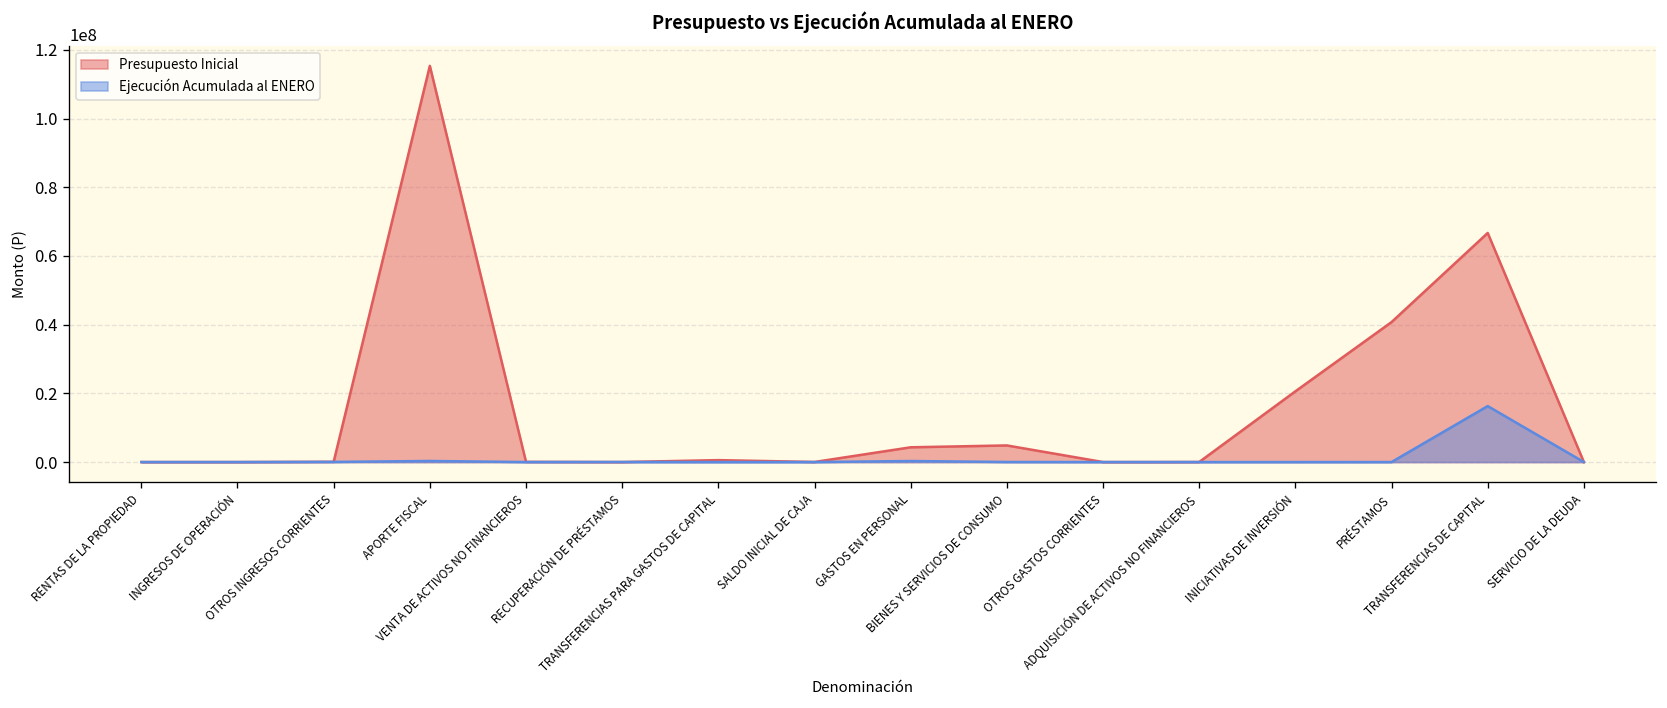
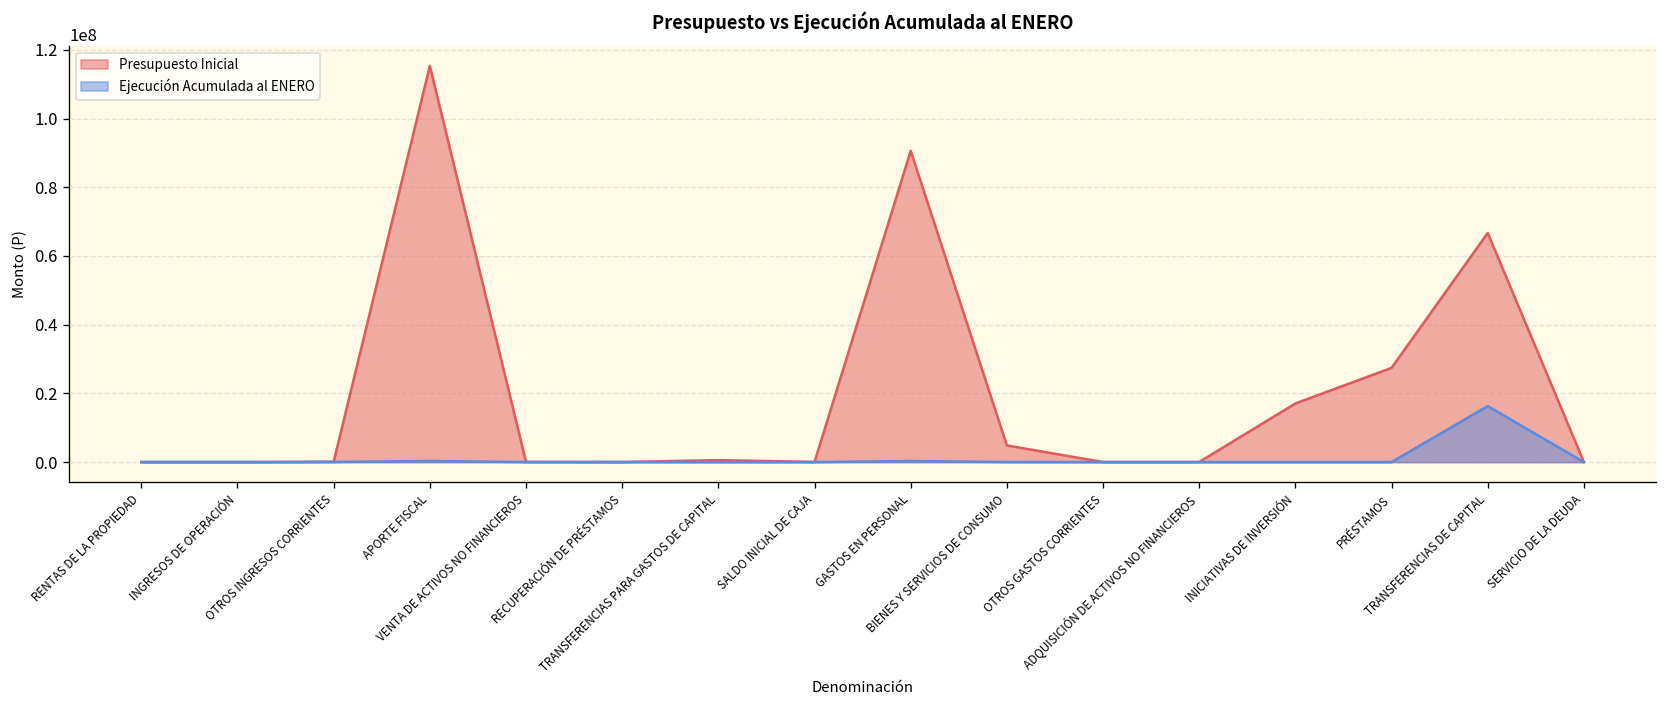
  {
    "Presupuesto Inicial": {
      "APORTE FISCAL": 115000000,
-     "GASTOS EN PERSONAL": 4000000,
+     "GASTOS EN PERSONAL": 91000000,
      "BIENES Y SERVICIOS DE CONSUMO": 5000000,
-     "INICIATIVAS DE INVERSIÓN": 21000000,
-     "PRÉSTAMOS": 41000000,
+     "INICIATIVAS DE INVERSIÓN": 17000000,
+     "PRÉSTAMOS": 27000000,
      "TRANSFERENCIAS DE CAPITAL": 67000000
    },
    "Ejecución Acumulada al ENERO": {
      "APORTE FISCAL": 0,
      "GASTOS EN PERSONAL": 0,
      "BIENES Y SERVICIOS DE CONSUMO": 0,
      "INICIATIVAS DE INVERSIÓN": 0,
      "PRÉSTAMOS": 0,
      "TRANSFERENCIAS DE CAPITAL": 16000000
    }
  }
